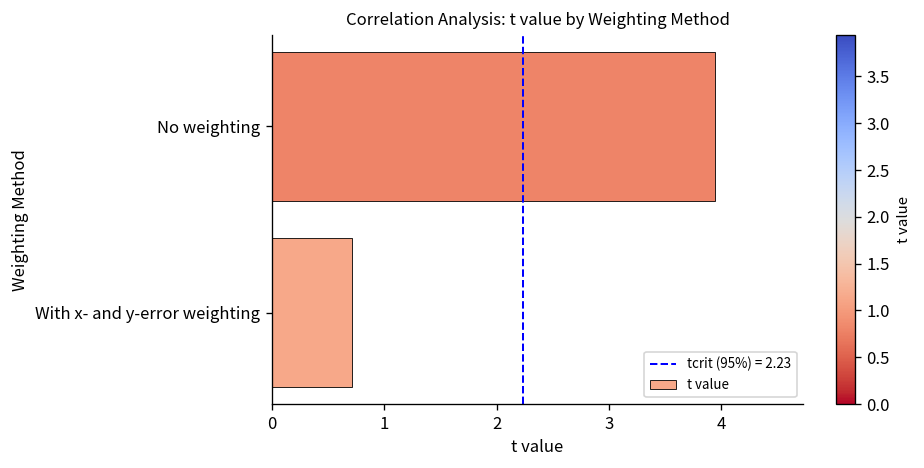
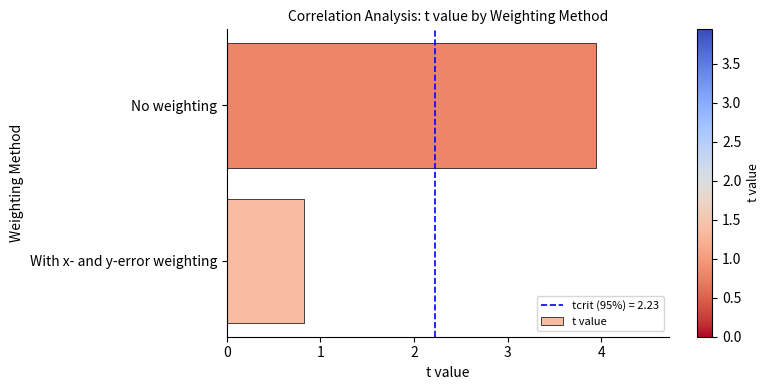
  {
    "No weighting": 3.9,
-   "With x- and y-error weighting": 0.7
+   "With x- and y-error weighting": 0.8
  }
